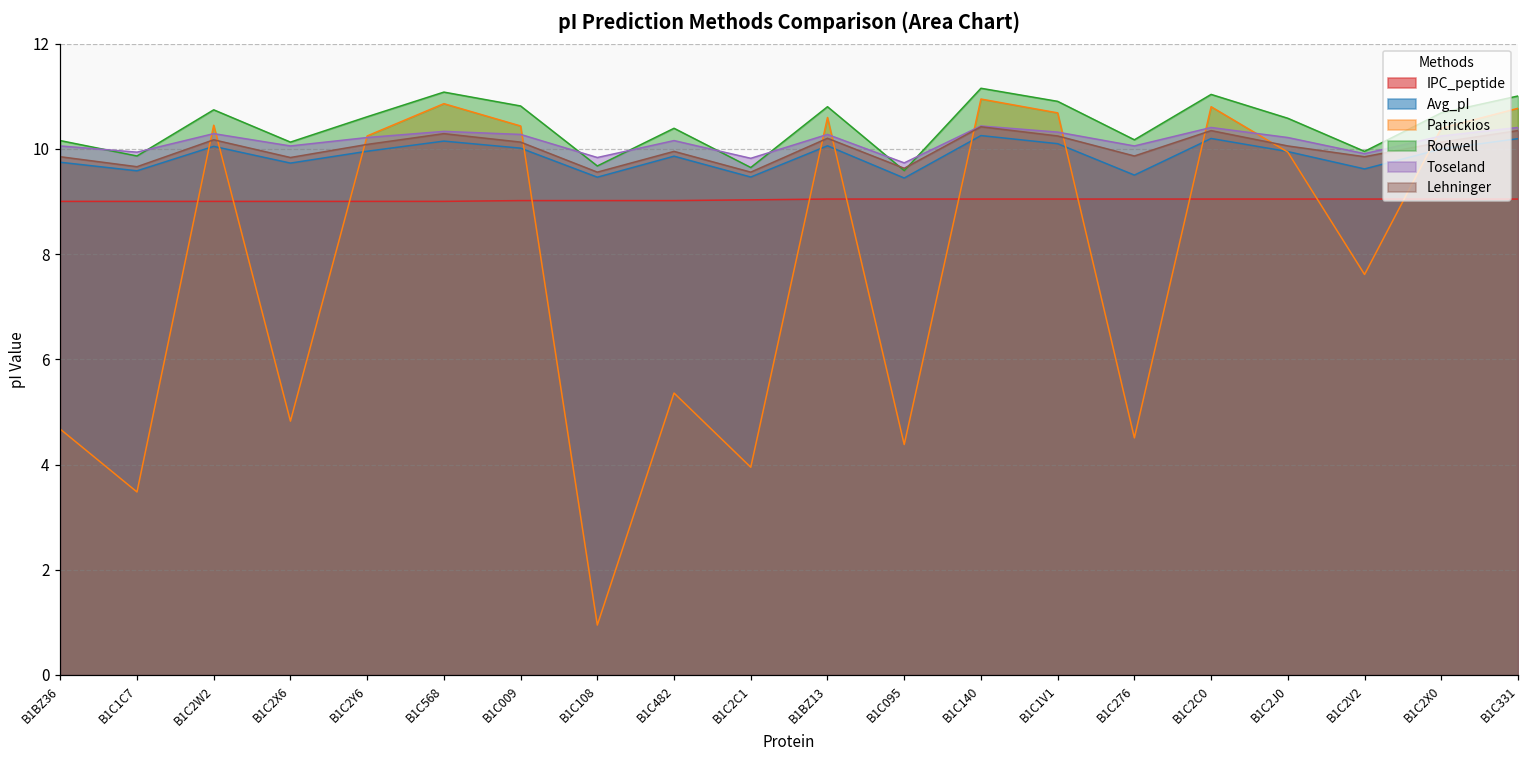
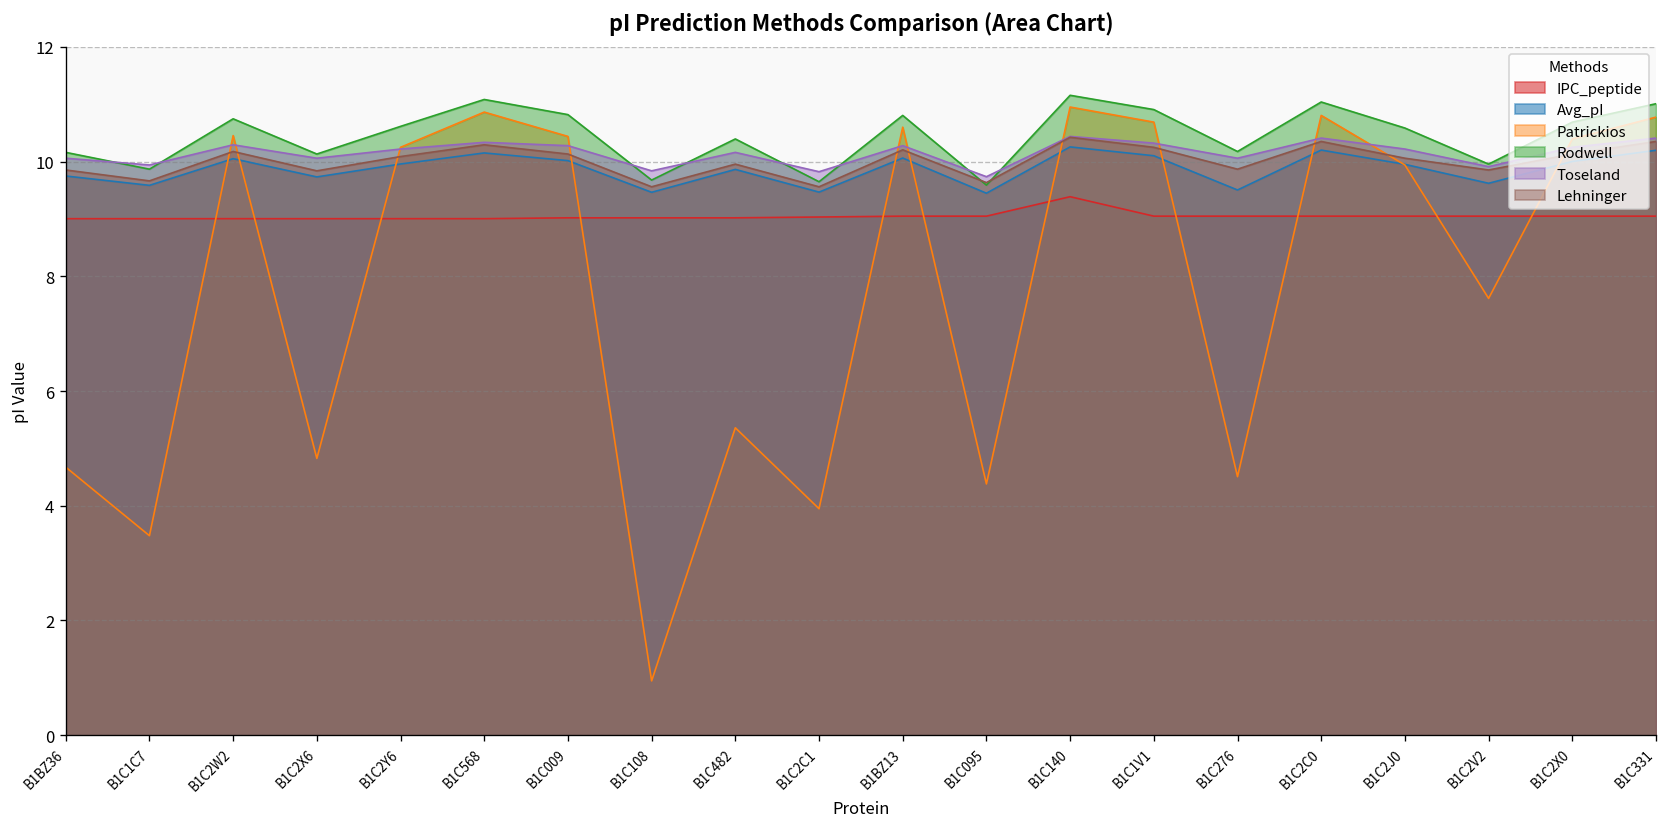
  {
    "IPC_peptide": {
      "B1BZ36": 9.0,
      "B1C1C7": 9.0,
      "B1C2W2": 9.0,
      "B1C2X6": 9.0,
      "B1C2Y6": 9.0,
      "B1C568": 9.0,
      "B1C009": 9.0,
      "B1C108": 9.0,
      "B1C482": 9.0,
      "B1C2C1": 9.0,
      "B1BZ13": 9.0,
      "B1C095": 9.0,
-     "B1C140": 9.0,
+     "B1C140": 9.4,
      "B1C1V1": 9.0,
      "B1C276": 9.0,
      "B1C2C0": 9.0,
      "B1C2J0": 9.0,
      "B1C2V2": 9.0,
      "B1C331": 9.0
    },
    "Avg_pI": {
      "B1BZ36": 9.7,
      "B1C1C7": 9.6,
      "B1C2W2": 10.1,
      "B1C2X6": 9.7,
      "B1C2Y6": 10.0,
      "B1C568": 10.2,
      "B1C009": 10.0,
      "B1C108": 9.5,
      "B1C482": 9.9,
      "B1C2C1": 9.5,
      "B1BZ13": 10.1,
      "B1C095": 9.4,
      "B1C140": 10.3,
      "B1C1V1": 10.1,
      "B1C276": 9.5,
      "B1C2C0": 10.2,
      "B1C2V2": 9.6,
      "B1C331": 10.2
    },
    "Patrickios": {
      "B1BZ36": 4.7,
      "B1C1C7": 3.5,
      "B1C2W2": 10.5,
      "B1C2X6": 4.8,
      "B1C568": 10.9,
      "B1C009": 10.4,
      "B1C108": 0.9,
      "B1C482": 5.4,
      "B1C2C1": 3.9,
      "B1BZ13": 10.6,
      "B1C095": 4.4,
      "B1C140": 11.0,
      "B1C1V1": 10.7,
      "B1C276": 4.5,
      "B1C2C0": 10.8,
      "B1C2V2": 7.6,
      "B1C331": 10.8
    },
    "Rodwell": {
      "B1BZ36": 10.2,
      "B1C1C7": 9.9,
      "B1C2W2": 10.7,
      "B1C2X6": 10.1,
      "B1C2Y6": 10.6,
      "B1C568": 11.1,
      "B1C009": 10.8,
      "B1C108": 9.7,
      "B1C482": 10.4,
      "B1C2C1": 9.6,
      "B1BZ13": 10.8,
      "B1C140": 11.2,
      "B1C1V1": 10.9,
      "B1C276": 10.2,
      "B1C2C0": 11.0,
      "B1C2J0": 10.6,
      "B1C331": 11.0
    },
    "Toseland": {
      "B1BZ36": 10.1,
      "B1C1C7": 9.9,
      "B1C2W2": 10.3,
      "B1C2X6": 10.1,
      "B1C009": 10.3,
      "B1C108": 9.8,
      "B1C482": 10.2,
      "B1C2C1": 9.8,
      "B1BZ13": 10.3,
      "B1C095": 9.7,
      "B1C1V1": 10.3,
      "B1C276": 10.1,
      "B1C2C0": 10.4,
      "B1C2J0": 10.2,
      "B1C331": 10.4
    },
    "Lehninger": {
      "B1BZ36": 9.9,
      "B1C1C7": 9.7,
      "B1C2W2": 10.2,
      "B1C2X6": 9.8,
      "B1C2Y6": 10.1,
      "B1C009": 10.1,
      "B1C108": 9.6,
      "B1C482": 10.0,
      "B1C2C1": 9.6,
      "B1BZ13": 10.2,
      "B1C1V1": 10.2,
      "B1C276": 9.9,
      "B1C2C0": 10.4,
      "B1C2J0": 10.1,
      "B1C2V2": 9.9,
      "B1C331": 10.4
    }
  }
